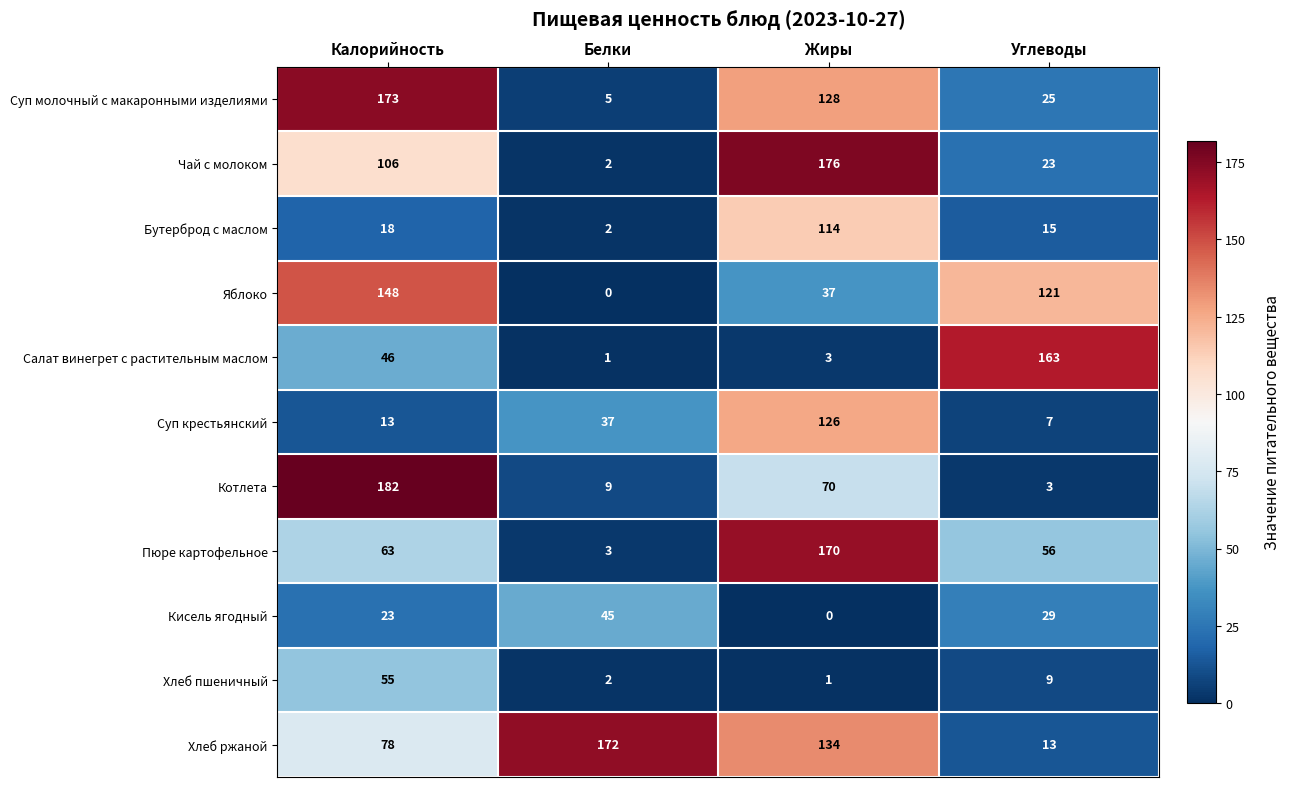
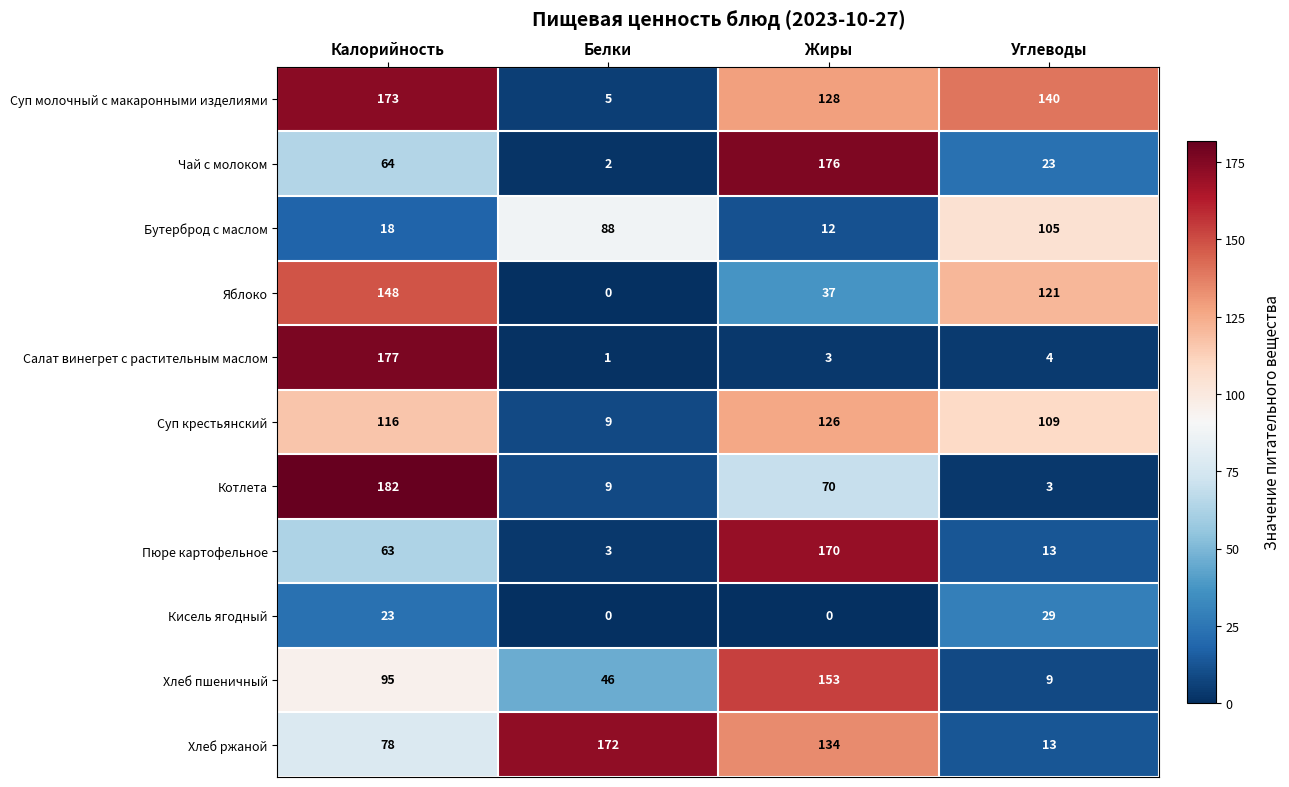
  {
    "Суп молочный с макаронными изделиями": {
      "Калорийность": 173,
      "Белки": 5,
      "Жиры": 128,
-     "Углеводы": 25
+     "Углеводы": 140
    },
    "Чай с молоком": {
-     "Калорийность": 106,
+     "Калорийность": 64,
      "Белки": 2,
      "Жиры": 176,
      "Углеводы": 23
    },
    "Бутерброд с маслом": {
      "Калорийность": 18,
-     "Белки": 2,
-     "Жиры": 114,
-     "Углеводы": 15
+     "Белки": 88,
+     "Жиры": 12,
+     "Углеводы": 105
    },
    "Яблоко": {
      "Калорийность": 148,
      "Белки": 0,
      "Жиры": 37,
      "Углеводы": 121
    },
    "Салат винегрет с растительным маслом": {
-     "Калорийность": 46,
+     "Калорийность": 177,
      "Белки": 1,
      "Жиры": 3,
-     "Углеводы": 163
+     "Углеводы": 4
    },
    "Суп крестьянский": {
-     "Калорийность": 13,
-     "Белки": 37,
+     "Калорийность": 116,
+     "Белки": 9,
      "Жиры": 126,
-     "Углеводы": 7
+     "Углеводы": 109
    },
    "Котлета": {
      "Калорийность": 182,
      "Белки": 9,
      "Жиры": 70,
      "Углеводы": 3
    },
    "Пюре картофельное": {
      "Калорийность": 63,
      "Белки": 3,
      "Жиры": 170,
-     "Углеводы": 56
+     "Углеводы": 13
    },
    "Кисель ягодный": {
      "Калорийность": 23,
-     "Белки": 45,
+     "Белки": 0,
      "Жиры": 0,
      "Углеводы": 29
    },
    "Хлеб пшеничный": {
-     "Калорийность": 55,
-     "Белки": 2,
-     "Жиры": 1,
+     "Калорийность": 95,
+     "Белки": 46,
+     "Жиры": 153,
      "Углеводы": 9
    },
    "Хлеб ржаной": {
      "Калорийность": 78,
      "Белки": 172,
      "Жиры": 134,
      "Углеводы": 13
    }
  }
